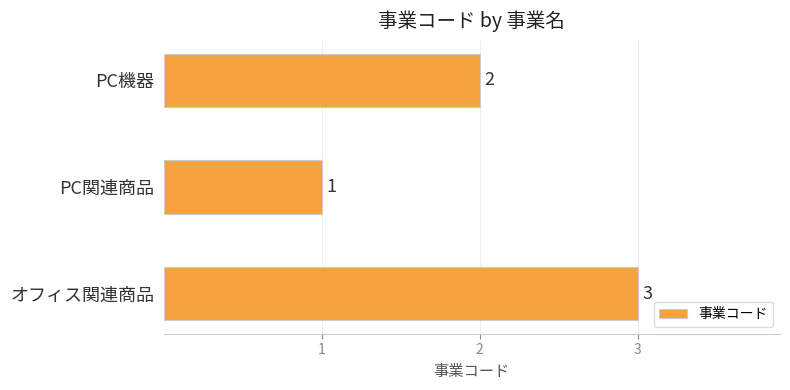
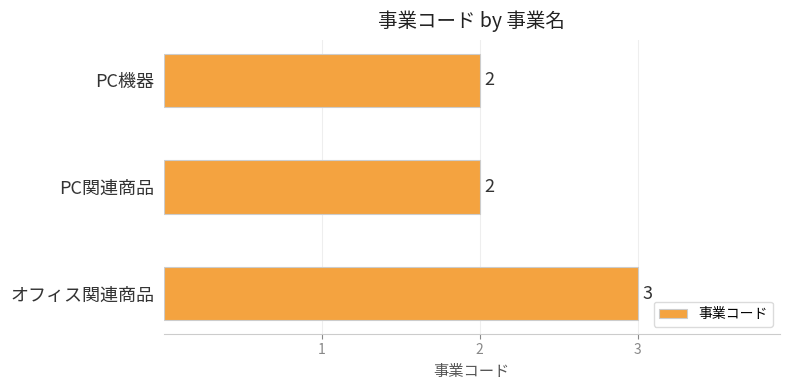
  {
    "PC機器": 2,
-   "PC関連商品": 1,
+   "PC関連商品": 2,
    "オフィス関連商品": 3
  }
